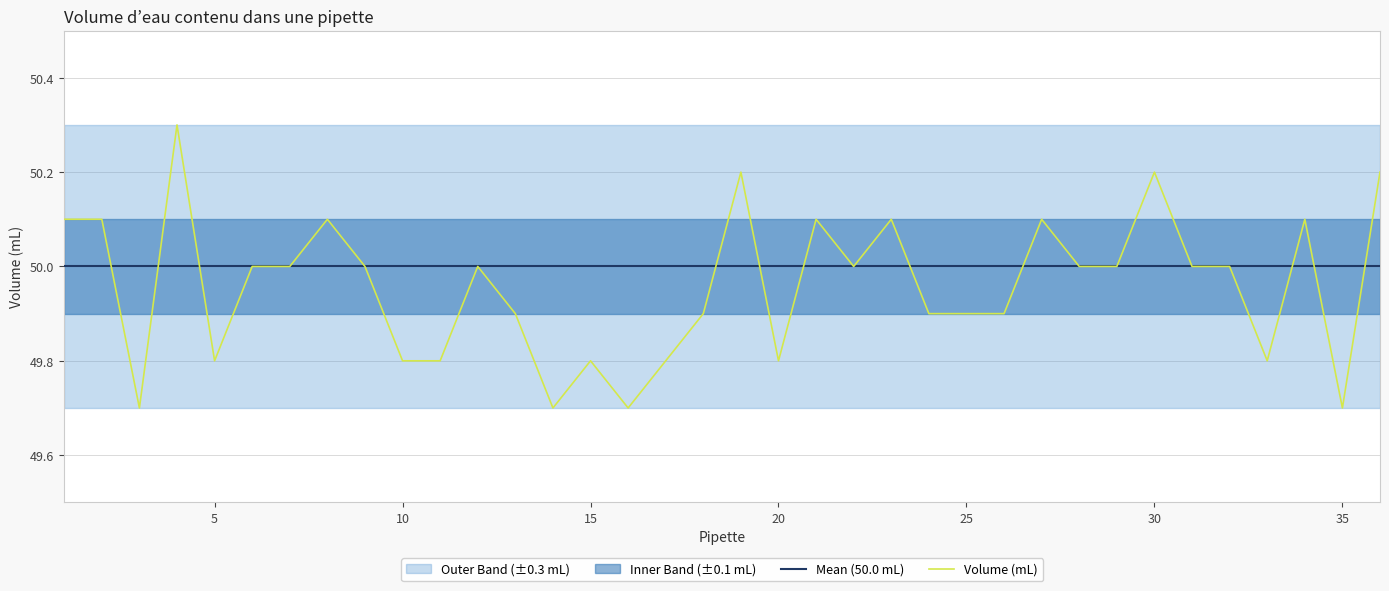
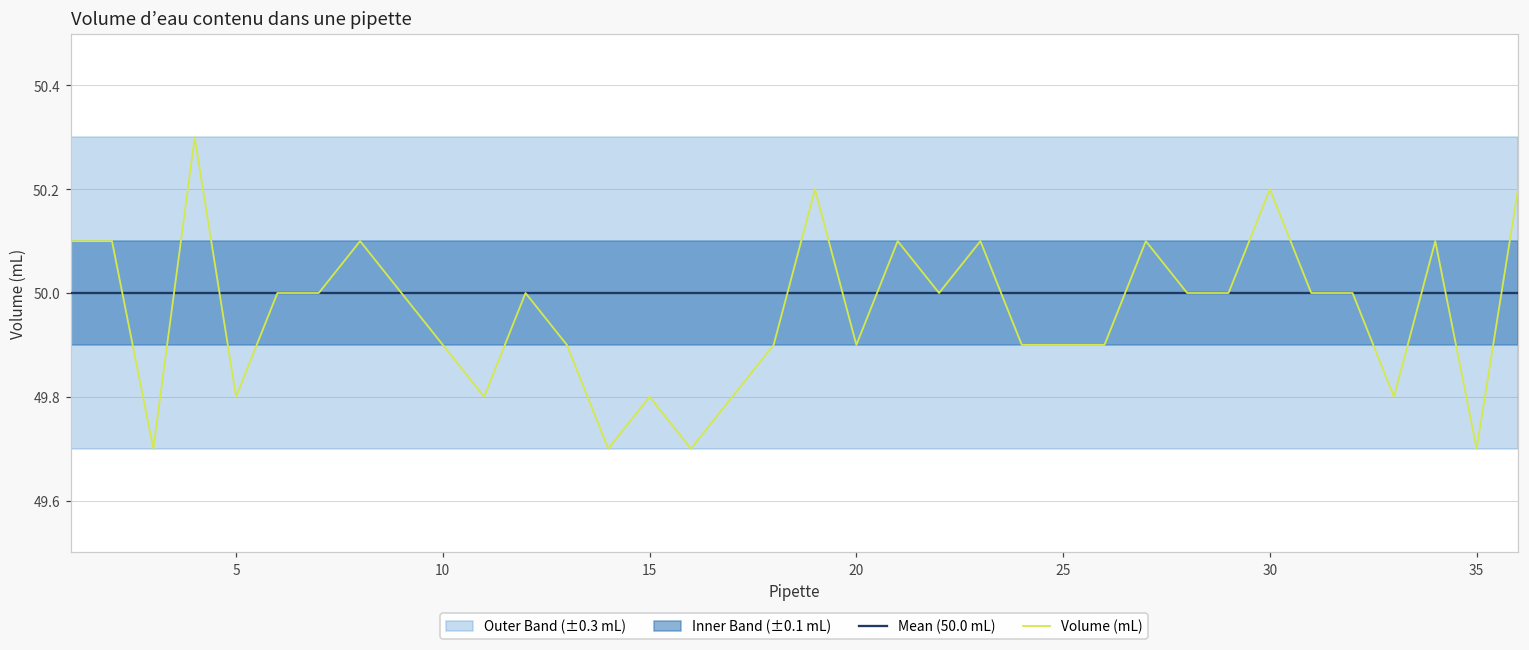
  {
    "Mean (50.0 mL)": {
      "5": 50.0,
      "10": 50.0,
      "15": 50.0,
      "20": 50.0,
      "25": 50.0,
      "30": 50.0,
      "35": 50.0
    },
    "Outer Band (±0.3 mL)": {
      "5": 50.3,
      "10": 50.3,
      "15": 50.3,
      "20": 50.3,
      "25": 50.3,
      "30": 50.3,
      "35": 50.3
    },
    "Volume (mL)": {
      "5": 49.8,
-     "10": 49.8,
+     "10": 49.9,
      "15": 49.8,
-     "20": 49.8,
+     "20": 49.9,
      "25": 49.9,
      "30": 50.2,
      "35": 49.7
    },
    "Inner Band (±0.1 mL)": {
      "5": 50.1,
      "10": 50.1,
      "15": 50.1,
      "20": 50.1,
      "25": 50.1,
      "30": 50.1,
      "35": 50.1
    }
  }
